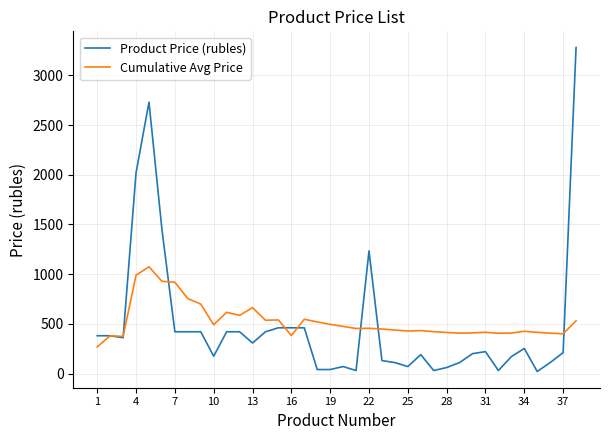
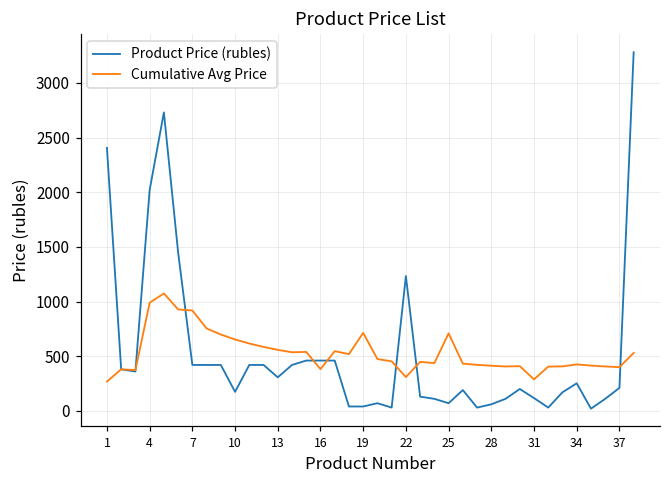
  {
    "Product Price (rubles)": {
-     "1": 400,
+     "1": 2400,
      "4": 2000,
      "7": 400,
      "10": 200,
      "13": 300,
      "16": 500,
      "19": 0,
      "22": 1200,
      "25": 100,
      "28": 100,
-     "31": 200,
+     "31": 100,
      "34": 300,
      "37": 200
    },
    "Cumulative Avg Price": {
      "1": 300,
      "4": 1000,
      "7": 900,
-     "10": 500,
-     "13": 700,
+     "10": 700,
+     "13": 600,
      "16": 400,
-     "19": 500,
-     "22": 500,
-     "25": 400,
+     "19": 700,
+     "22": 300,
+     "25": 700,
      "28": 400,
-     "31": 400,
+     "31": 300,
      "34": 400,
      "37": 400
    }
  }
